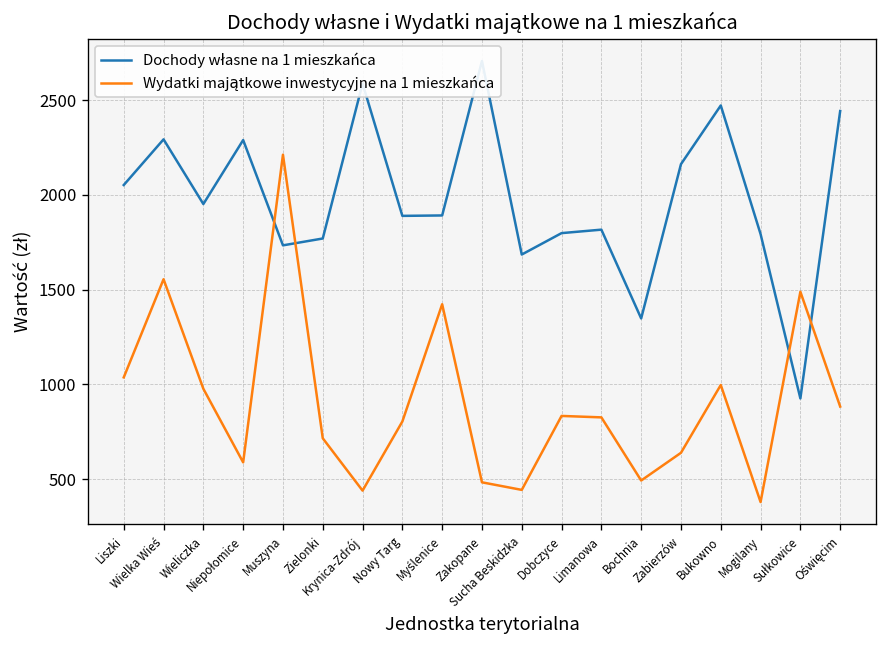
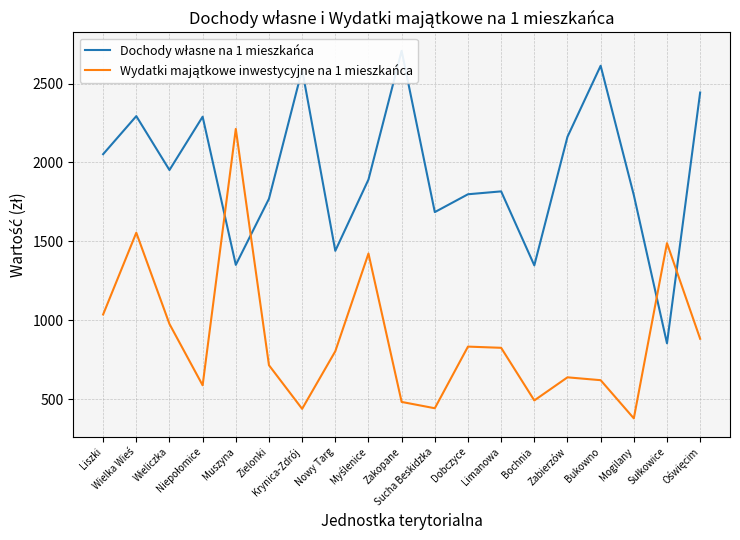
  {
    "Dochody własne na 1 mieszkańca": {
      "Liszki": 2050,
      "Wielka Wieś": 2290,
      "Wieliczka": 1950,
      "Niepołomice": 2290,
-     "Muszyna": 1730,
+     "Muszyna": 1350,
      "Zielonki": 1770,
-     "Nowy Targ": 1890,
+     "Nowy Targ": 1440,
      "Myślenice": 1890,
      "Sucha Beskidzka": 1690,
      "Dobczyce": 1800,
      "Limanowa": 1820,
      "Bochnia": 1350,
      "Zabierzów": 2160,
-     "Bukowno": 2470,
+     "Bukowno": 2610,
      "Mogilany": 1790,
-     "Sułkowice": 930,
+     "Sułkowice": 850,
      "Oświęcim": 2440
    },
    "Wydatki majątkowe inwestycyjne na 1 mieszkańca": {
      "Liszki": 1040,
      "Wielka Wieś": 1560,
      "Wieliczka": 980,
      "Niepołomice": 590,
      "Muszyna": 2210,
      "Zielonki": 720,
      "Krynica-Zdrój": 440,
      "Nowy Targ": 800,
      "Myślenice": 1420,
      "Zakopane": 480,
      "Sucha Beskidzka": 440,
      "Dobczyce": 830,
      "Limanowa": 830,
      "Bochnia": 490,
      "Zabierzów": 640,
-     "Bukowno": 1000,
+     "Bukowno": 620,
      "Mogilany": 380,
      "Sułkowice": 1490,
      "Oświęcim": 880
    }
  }
